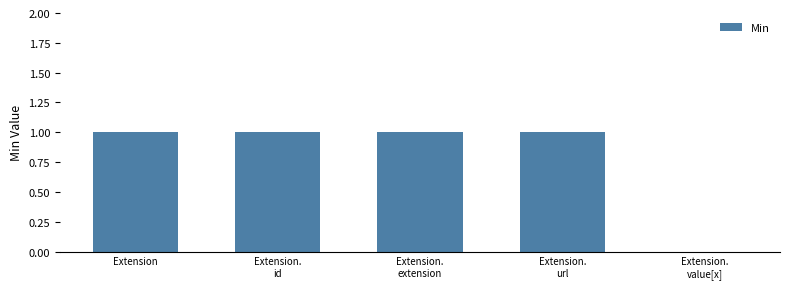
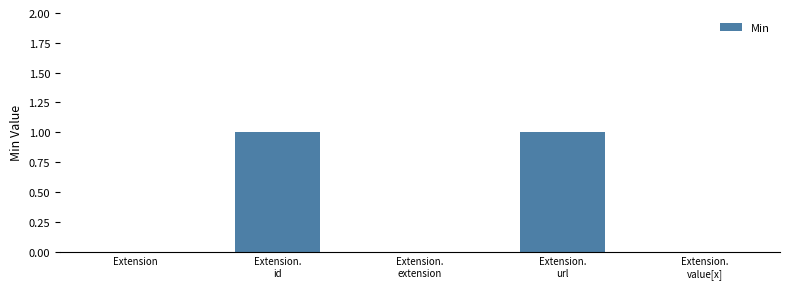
  {
-   "Extension": 1,
+   "Extension": 0,
    "Extension. id": 1,
-   "Extension. extension": 1,
+   "Extension. extension": 0,
    "Extension. url": 1,
    "Extension. value[x]": 0
  }
